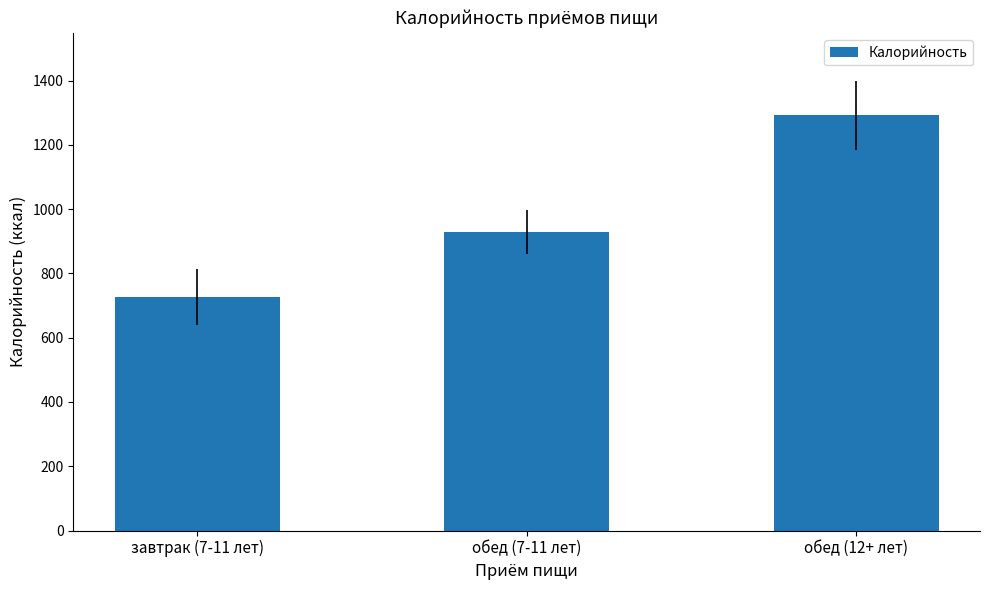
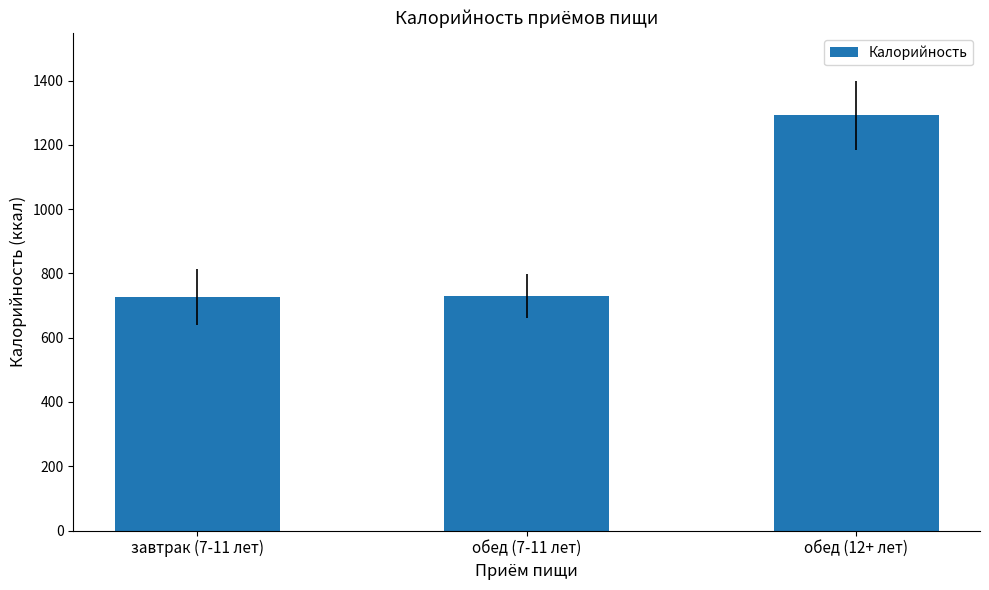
  {
    "завтрак (7-11 лет)": 730,
-   "обед (7-11 лет)": 930,
+   "обед (7-11 лет)": 730,
    "обед (12+ лет)": 1290
  }
